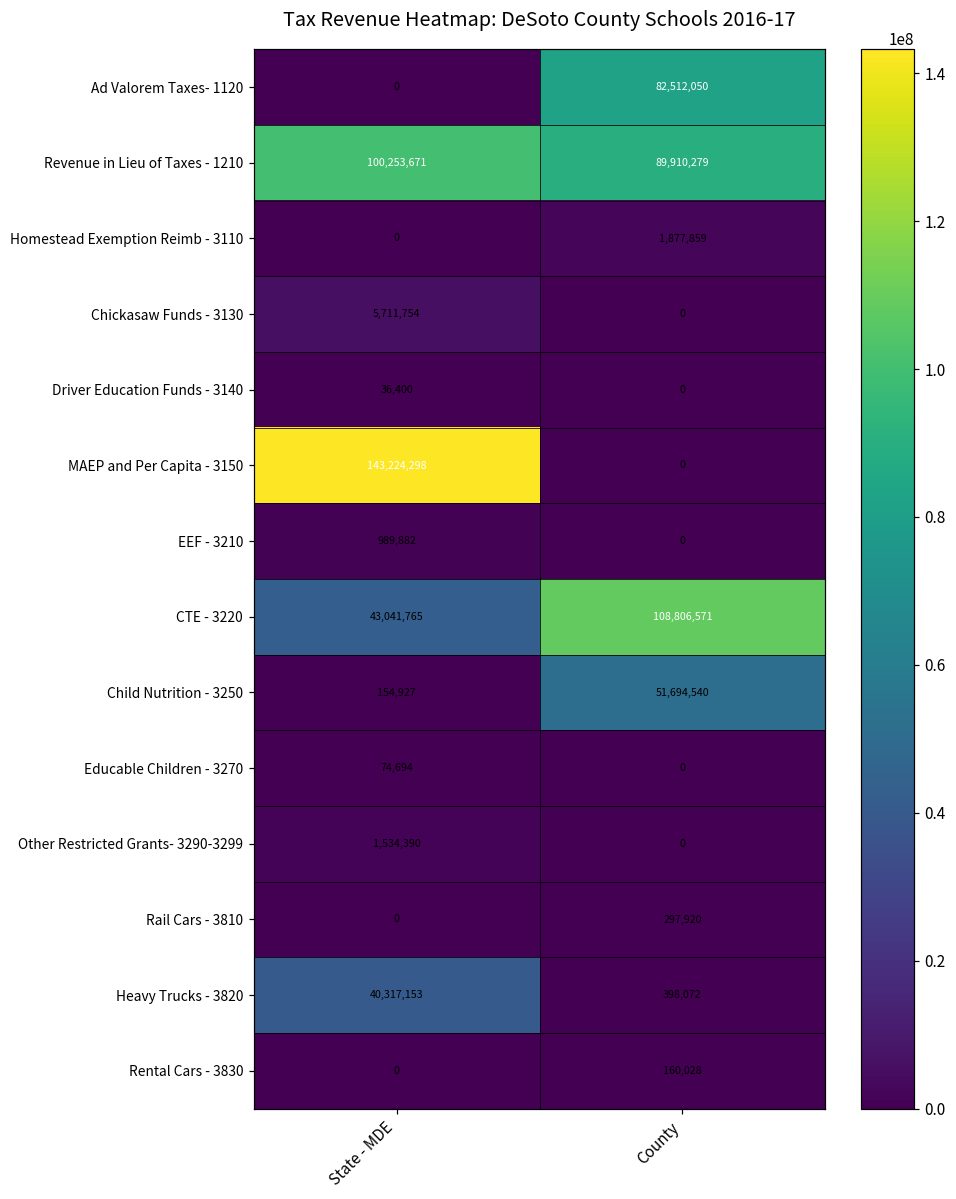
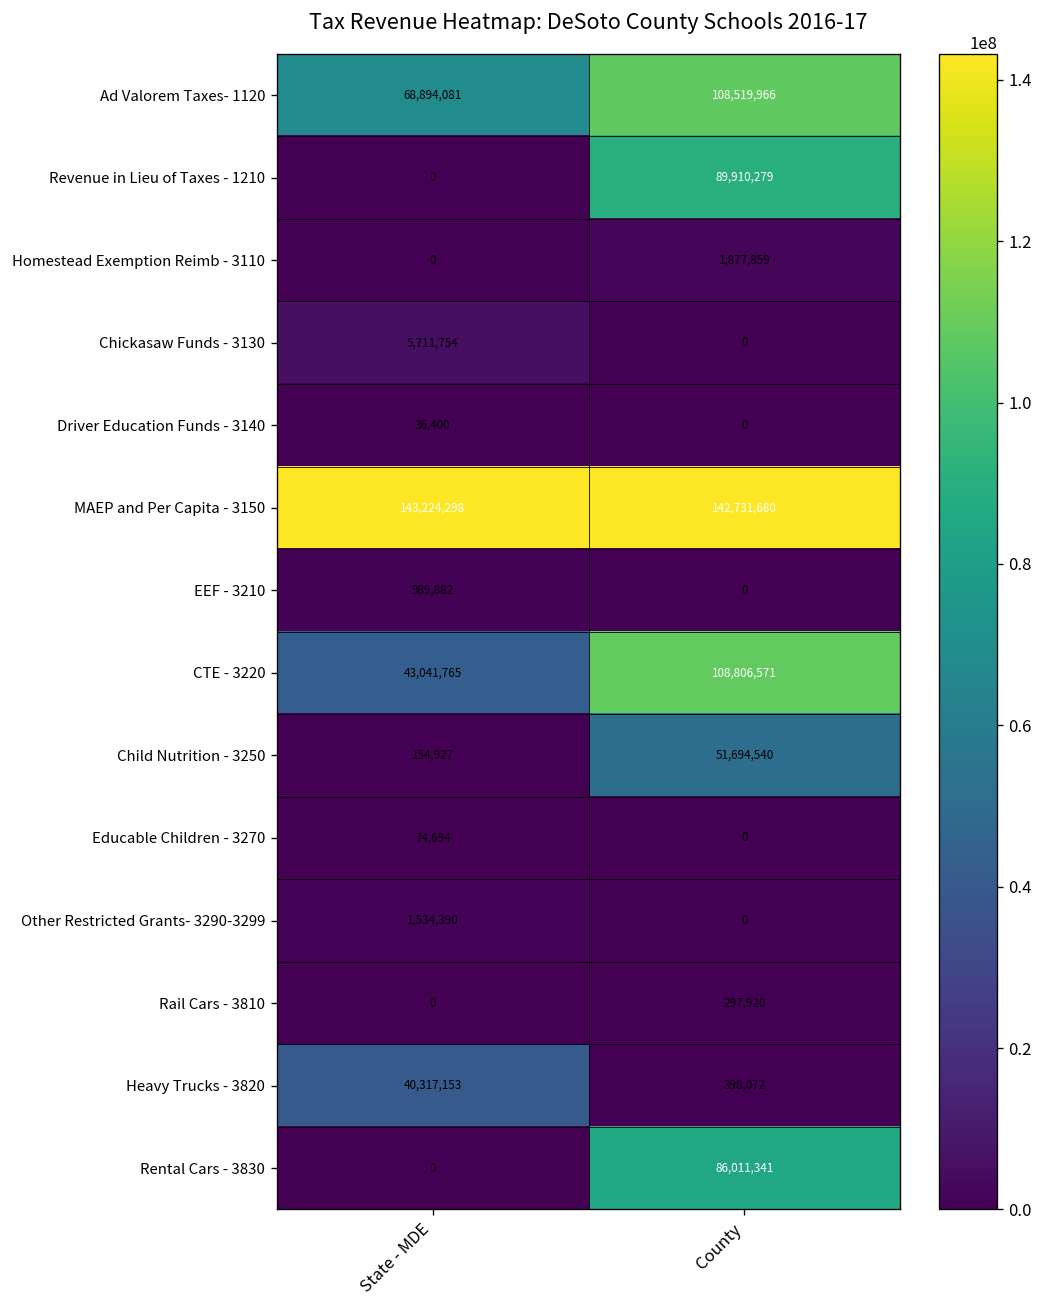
  {
    "Ad Valorem Taxes- 1120": {
-     "State - MDE": "0",
-     "County": "82,512,050"
+     "State - MDE": "68,894,081",
+     "County": "108,519,966"
    },
    "Revenue in Lieu of Taxes - 1210": {
-     "State - MDE": "100,253,671",
+     "State - MDE": "0",
      "County": "89,910,279"
    },
    "Homestead Exemption Reimb - 3110": {
      "State - MDE": "0",
      "County": "1,877,859"
    },
    "Chickasaw Funds - 3130": {
      "State - MDE": "5,711,754",
      "County": "0"
    },
    "Driver Education Funds - 3140": {
      "State - MDE": "36,400",
      "County": "0"
    },
    "MAEP and Per Capita - 3150": {
      "State - MDE": "143,224,298",
-     "County": "0"
+     "County": "142,731,680"
    },
    "EEF - 3210": {
      "State - MDE": "989,882",
      "County": "0"
    },
    "CTE - 3220": {
      "State - MDE": "43,041,765",
      "County": "108,806,571"
    },
    "Child Nutrition - 3250": {
      "State - MDE": "154,927",
      "County": "51,694,540"
    },
    "Educable Children - 3270": {
      "State - MDE": "74,694",
      "County": "0"
    },
    "Other Restricted Grants- 3290-3299": {
      "State - MDE": "1,534,390",
      "County": "0"
    },
    "Rail Cars - 3810": {
      "State - MDE": "0",
      "County": "297,920"
    },
    "Heavy Trucks - 3820": {
      "State - MDE": "40,317,153",
      "County": "398,072"
    },
    "Rental Cars - 3830": {
      "State - MDE": "0",
-     "County": "160,028"
+     "County": "86,011,341"
    }
  }
